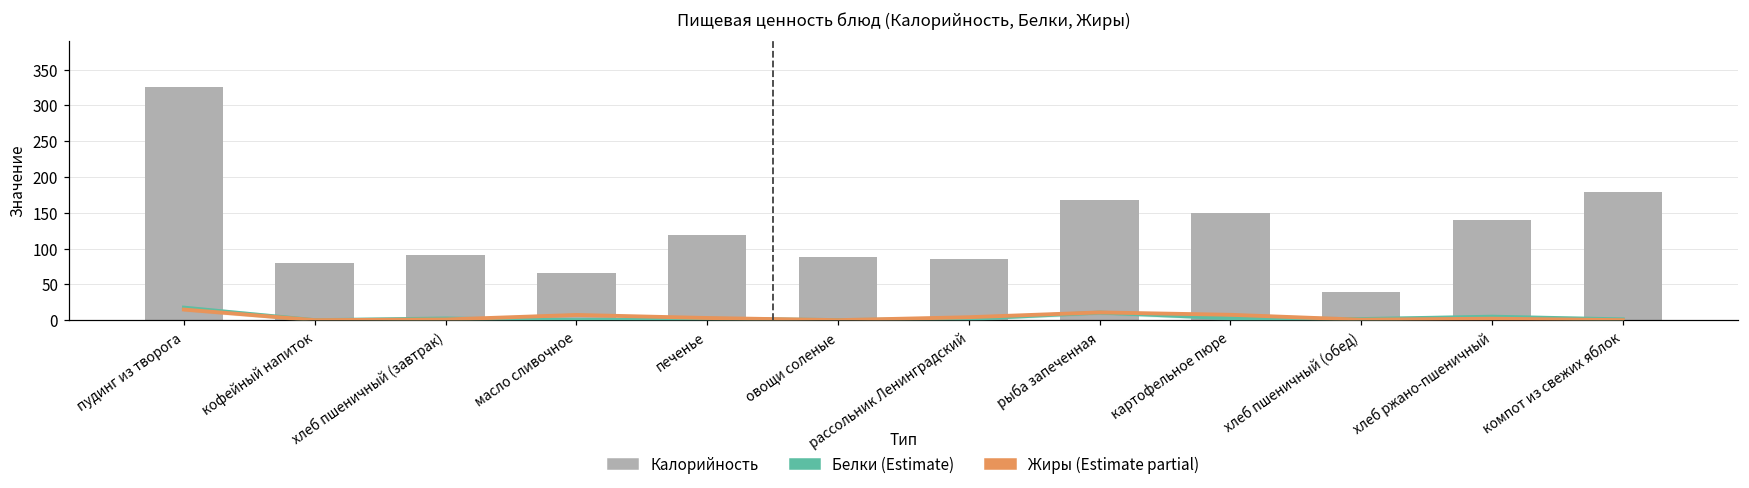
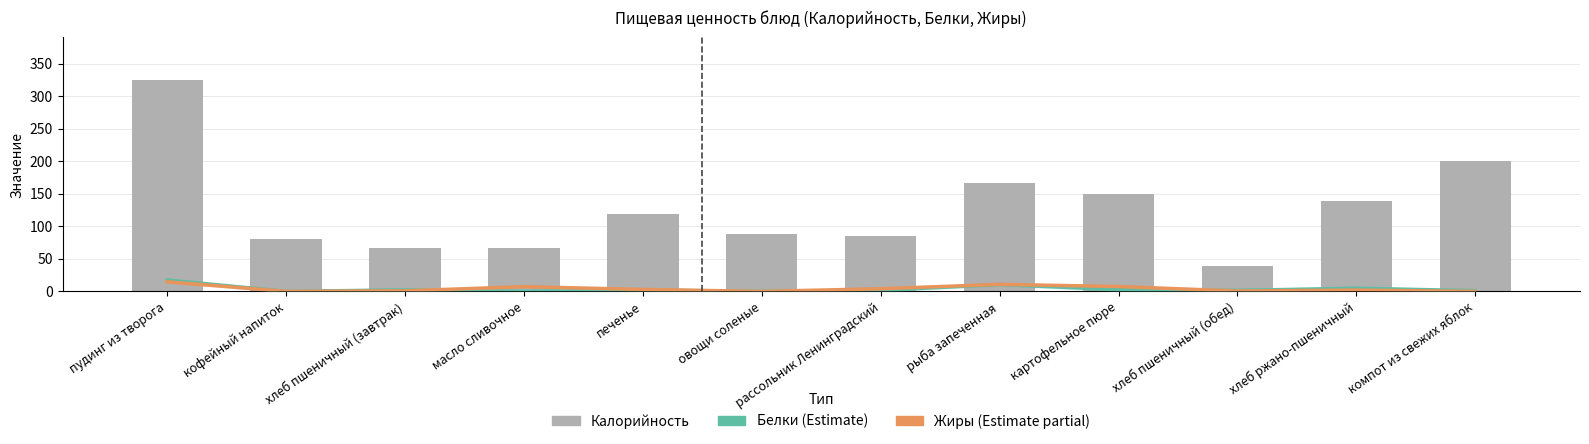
  {
    "Калорийность": {
      "пудинг из творога": 330,
      "кофейный напиток": 80,
-     "хлеб пшеничный (завтрак)": 90,
+     "хлеб пшеничный (завтрак)": 70,
      "масло сливочное": 70,
      "печенье": 120,
      "овощи соленые": 90,
      "рассольник Ленинградский": 90,
      "рыба запеченная": 170,
      "картофельное пюре": 150,
      "хлеб пшеничный (обед)": 40,
      "хлеб ржано-пшеничный": 140,
-     "компот из свежих яблок": 180
+     "компот из свежих яблок": 200
    }
  }
